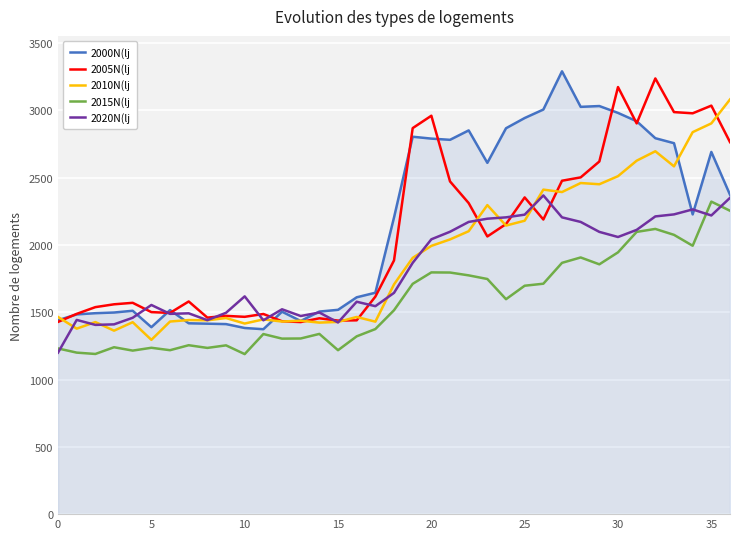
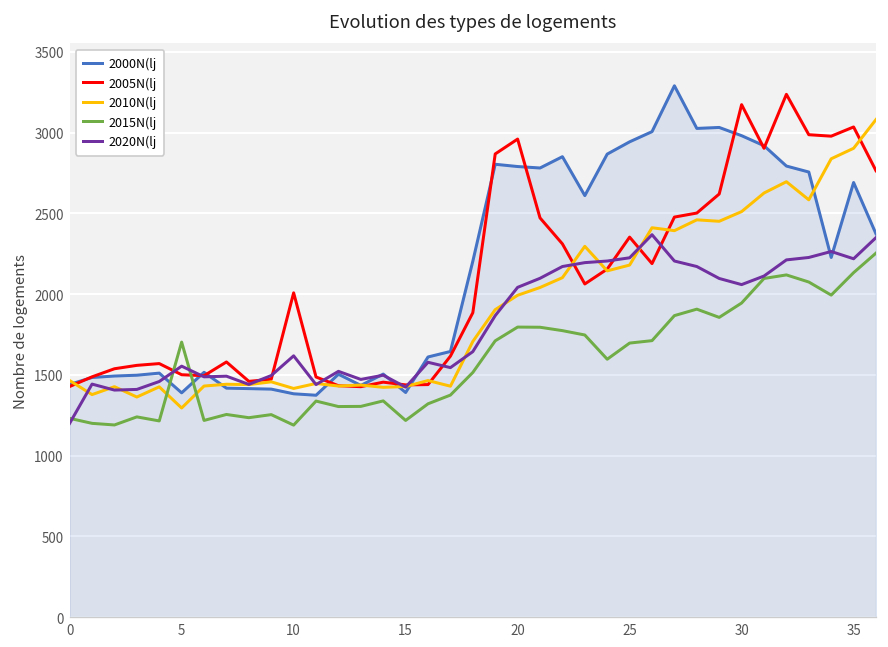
  {
    "2000N(lj": {
      "5": 1390,
      "10": 1380,
-     "15": 1520,
+     "15": 1390,
      "20": 2790,
      "25": 2940,
      "30": 2980,
      "35": 2690
    },
    "2005N(lj": {
      "5": 1500,
-     "10": 1470,
+     "10": 2010,
      "20": 2960,
      "25": 2350,
      "30": 3170,
      "35": 3040
    },
    "2010N(lj": {
      "0": 1470,
      "5": 1300,
      "10": 1420,
      "20": 1990,
      "25": 2180,
      "30": 2510,
      "35": 2900
    },
    "2015N(lj": {
      "0": 1230,
-     "5": 1240,
+     "5": 1700,
      "10": 1190,
      "15": 1220,
      "20": 1800,
      "25": 1700,
      "30": 1950,
-     "35": 2320
+     "35": 2130
    },
    "2020N(lj": {
      "0": 1200,
      "5": 1550,
      "10": 1620,
      "20": 2040,
      "25": 2230,
      "30": 2060,
      "35": 2220
    }
  }
